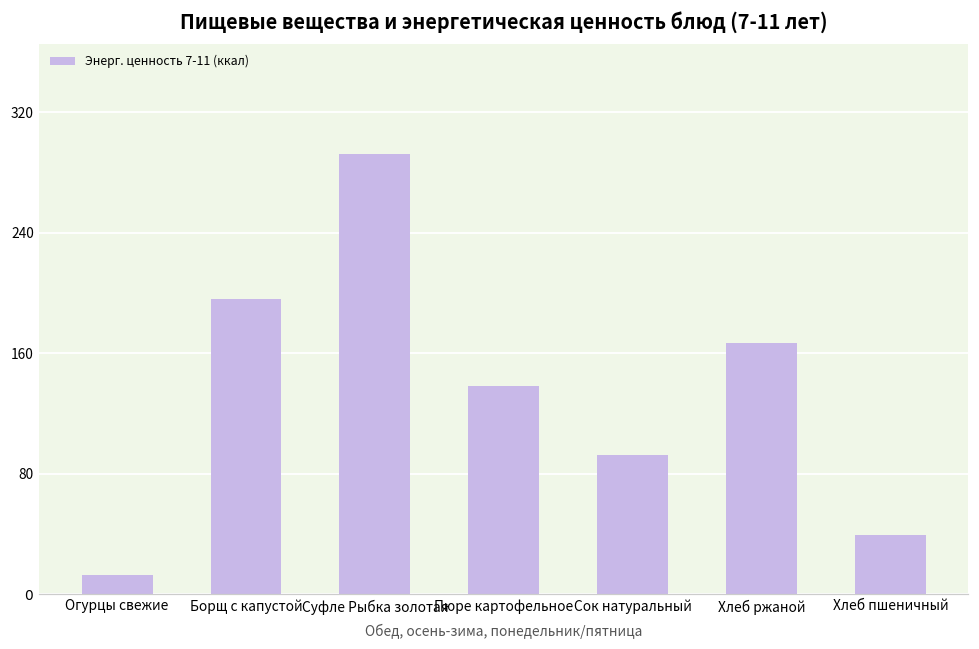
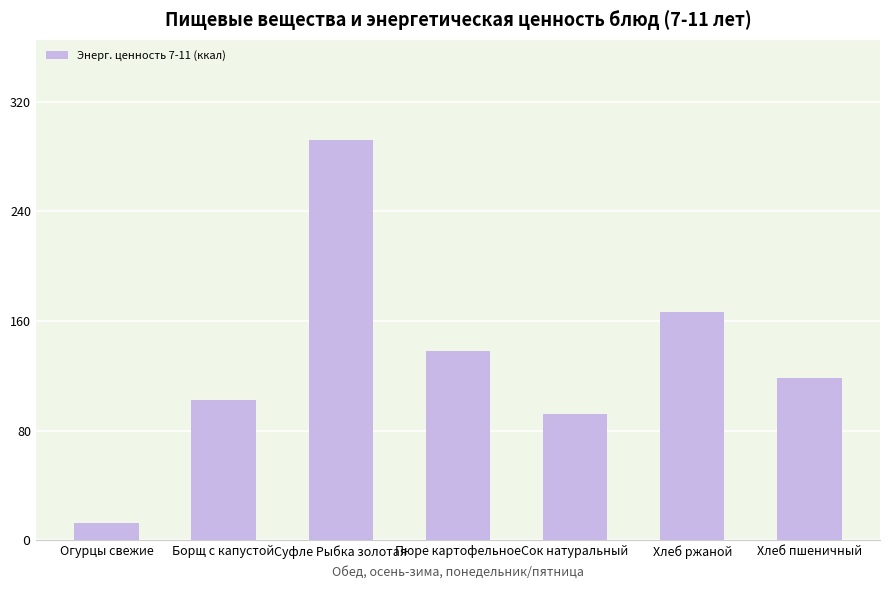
  {
    "Огурцы свежие": 13,
-   "Борщ с капустой": 196,
+   "Борщ с капустой": 102,
    "Суфле Рыбка золотая": 292,
    "Пюре картофельное": 138,
    "Сок натуральный": 92,
    "Хлеб ржаной": 166,
-   "Хлеб пшеничный": 39
+   "Хлеб пшеничный": 118
  }
